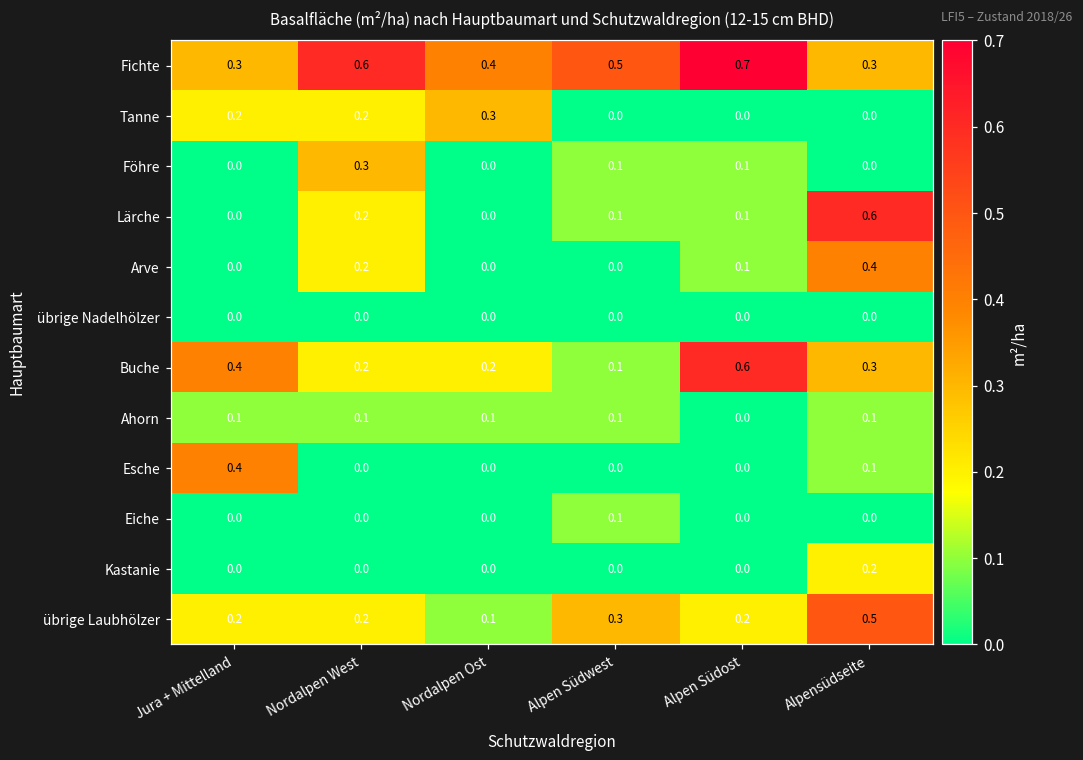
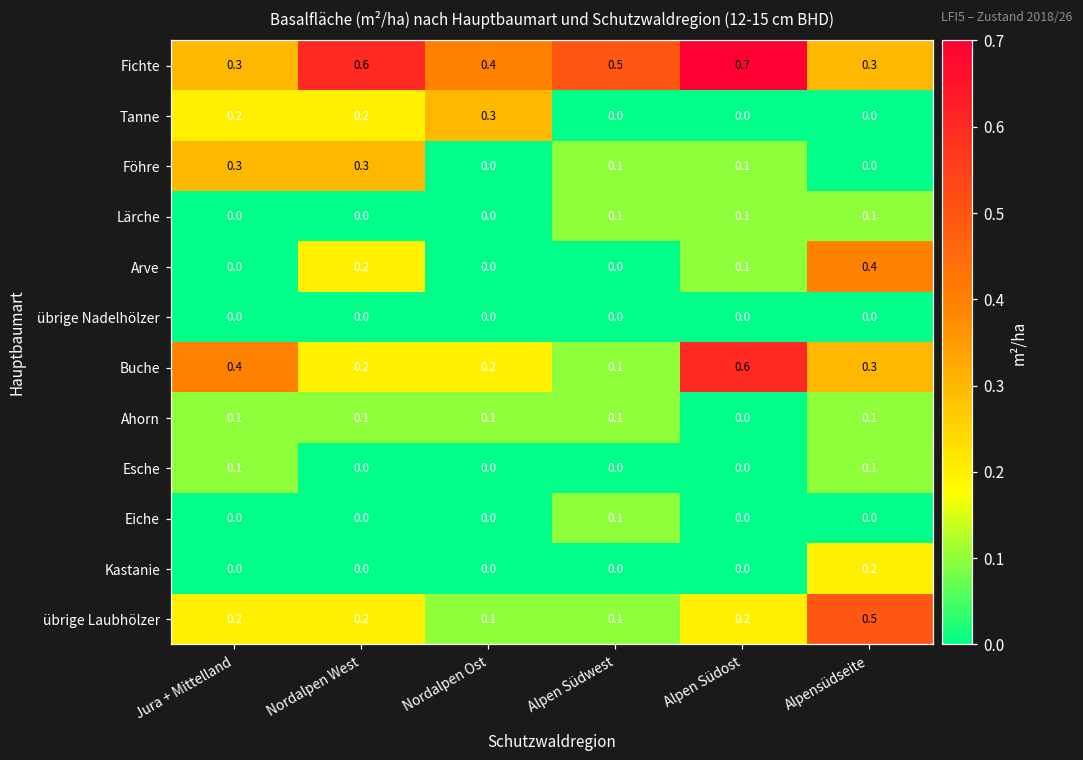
  {
    "Fichte": {
      "Jura + Mittelland": 0.3,
      "Nordalpen West": 0.6,
      "Nordalpen Ost": 0.4,
      "Alpen Südwest": 0.5,
      "Alpen Südost": 0.7,
      "Alpensüdseite": 0.3
    },
    "Tanne": {
      "Jura + Mittelland": 0.2,
      "Nordalpen West": 0.2,
      "Nordalpen Ost": 0.3,
      "Alpen Südwest": 0.0,
      "Alpen Südost": 0.0,
      "Alpensüdseite": 0.0
    },
    "Föhre": {
-     "Jura + Mittelland": 0.0,
+     "Jura + Mittelland": 0.3,
      "Nordalpen West": 0.3,
      "Nordalpen Ost": 0.0,
      "Alpen Südwest": 0.1,
      "Alpen Südost": 0.1,
      "Alpensüdseite": 0.0
    },
    "Lärche": {
      "Jura + Mittelland": 0.0,
-     "Nordalpen West": 0.2,
+     "Nordalpen West": 0.0,
      "Nordalpen Ost": 0.0,
      "Alpen Südwest": 0.1,
      "Alpen Südost": 0.1,
-     "Alpensüdseite": 0.6
+     "Alpensüdseite": 0.1
    },
    "Arve": {
      "Jura + Mittelland": 0.0,
      "Nordalpen West": 0.2,
      "Nordalpen Ost": 0.0,
      "Alpen Südwest": 0.0,
      "Alpen Südost": 0.1,
      "Alpensüdseite": 0.4
    },
    "übrige Nadelhölzer": {
      "Jura + Mittelland": 0.0,
      "Nordalpen West": 0.0,
      "Nordalpen Ost": 0.0,
      "Alpen Südwest": 0.0,
      "Alpen Südost": 0.0,
      "Alpensüdseite": 0.0
    },
    "Buche": {
      "Jura + Mittelland": 0.4,
      "Nordalpen West": 0.2,
      "Nordalpen Ost": 0.2,
      "Alpen Südwest": 0.1,
      "Alpen Südost": 0.6,
      "Alpensüdseite": 0.3
    },
    "Ahorn": {
      "Jura + Mittelland": 0.1,
      "Nordalpen West": 0.1,
      "Nordalpen Ost": 0.1,
      "Alpen Südwest": 0.1,
      "Alpen Südost": 0.0,
      "Alpensüdseite": 0.1
    },
    "Esche": {
-     "Jura + Mittelland": 0.4,
+     "Jura + Mittelland": 0.1,
      "Nordalpen West": 0.0,
      "Nordalpen Ost": 0.0,
      "Alpen Südwest": 0.0,
      "Alpen Südost": 0.0,
      "Alpensüdseite": 0.1
    },
    "Eiche": {
      "Jura + Mittelland": 0.0,
      "Nordalpen West": 0.0,
      "Nordalpen Ost": 0.0,
      "Alpen Südwest": 0.1,
      "Alpen Südost": 0.0,
      "Alpensüdseite": 0.0
    },
    "Kastanie": {
      "Jura + Mittelland": 0.0,
      "Nordalpen West": 0.0,
      "Nordalpen Ost": 0.0,
      "Alpen Südwest": 0.0,
      "Alpen Südost": 0.0,
      "Alpensüdseite": 0.2
    },
    "übrige Laubhölzer": {
      "Jura + Mittelland": 0.2,
      "Nordalpen West": 0.2,
      "Nordalpen Ost": 0.1,
-     "Alpen Südwest": 0.3,
+     "Alpen Südwest": 0.1,
      "Alpen Südost": 0.2,
      "Alpensüdseite": 0.5
    }
  }
